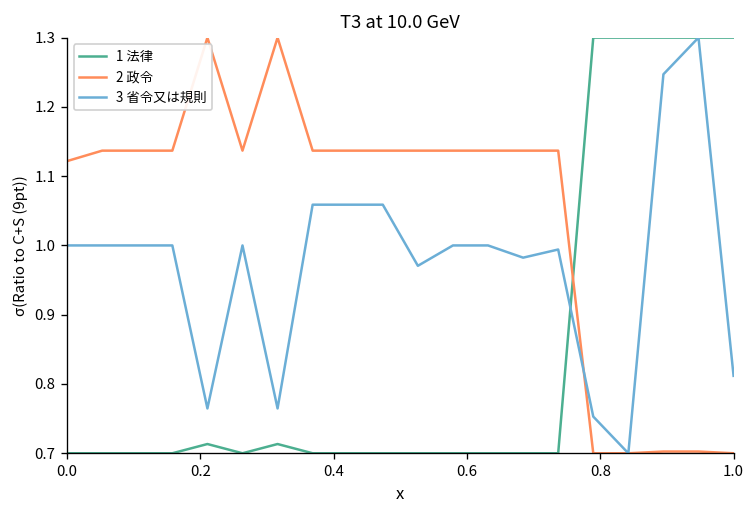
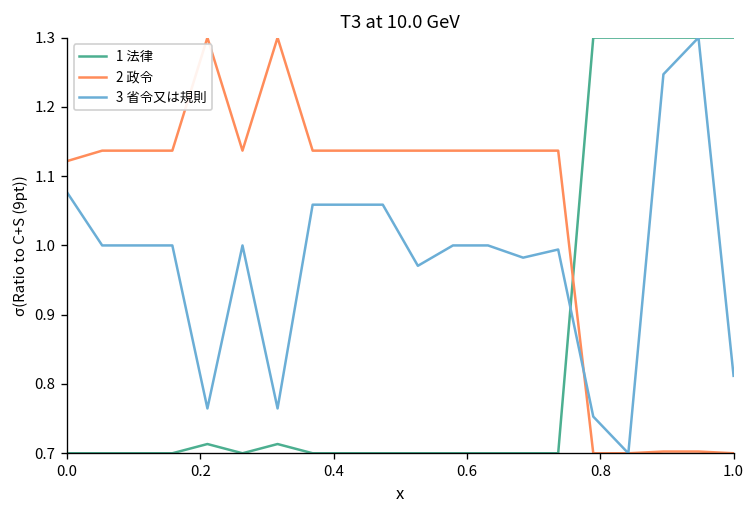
  {
    "1 法律": {
      "0.0": 0.70,
      "1.0": 1.30
    },
    "2 政令": {
      "0.0": 1.12,
      "1.0": 0.70
    },
    "3 省令又は規則": {
-     "0.0": 1.00,
+     "0.0": 1.08,
      "1.0": 0.81
    }
  }
